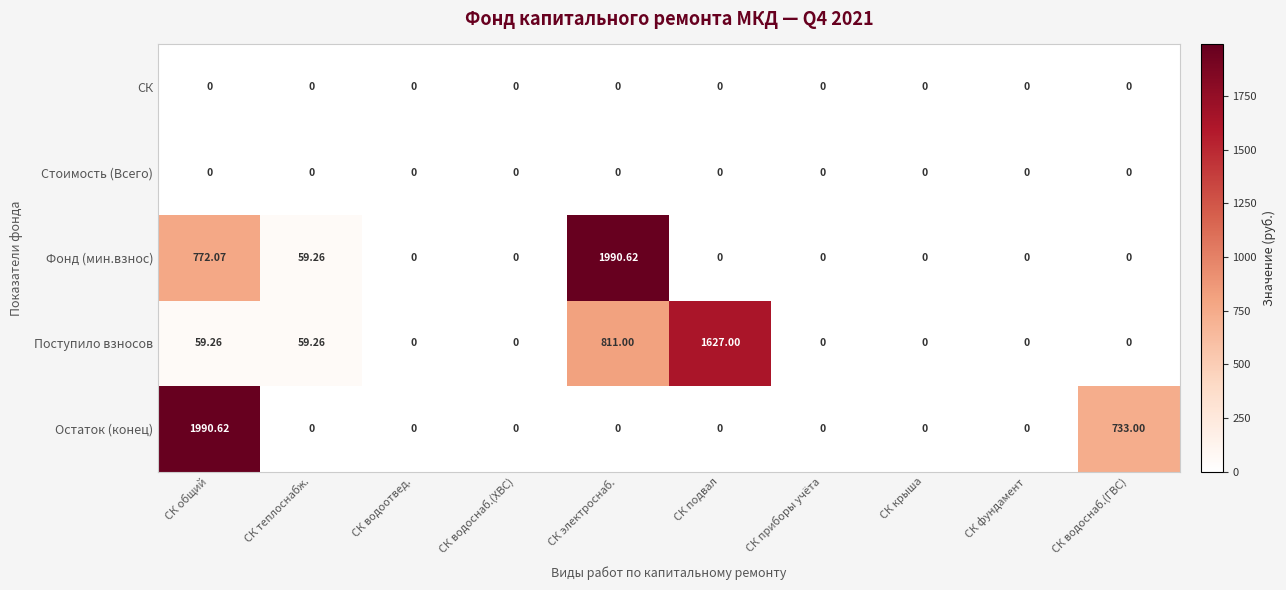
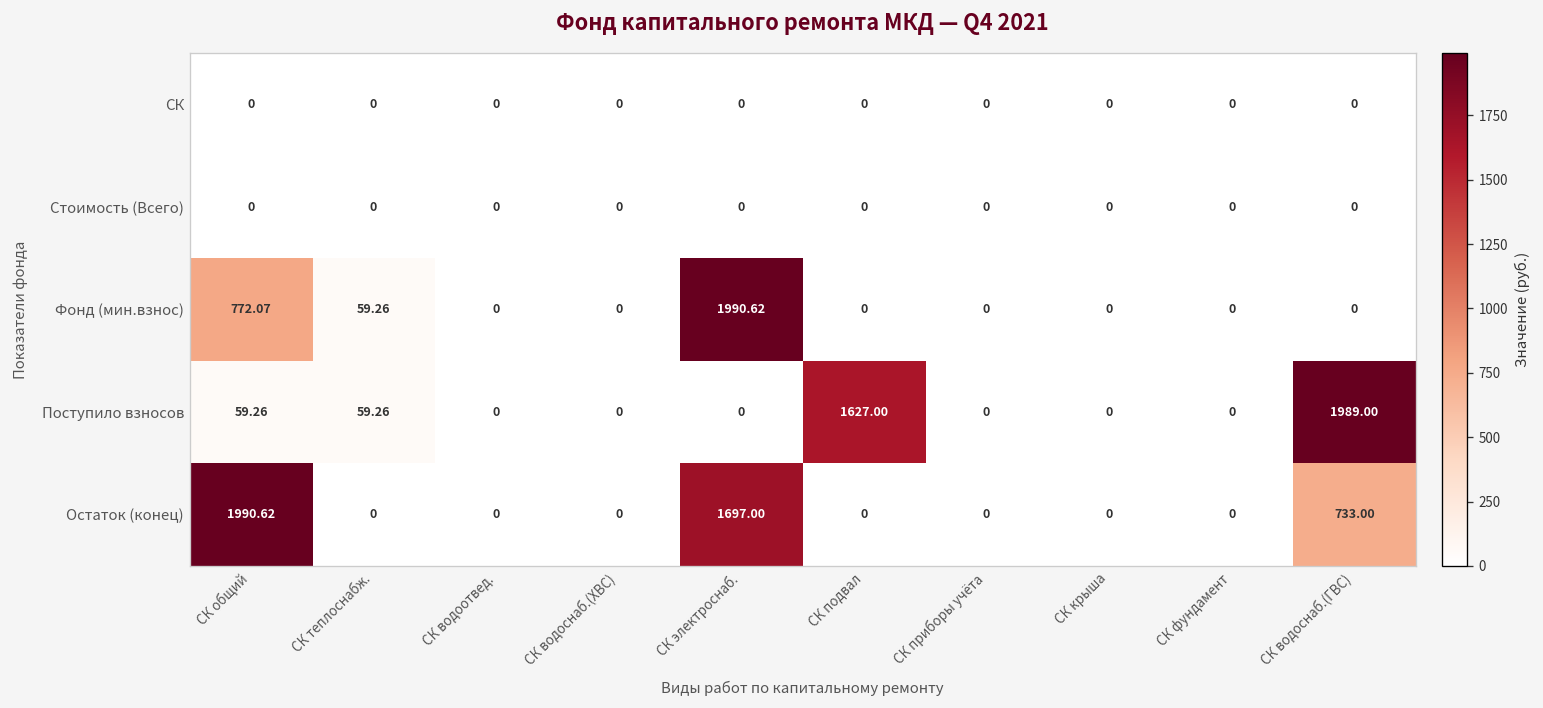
  {
    "СК": {
      "СК общий": 0,
      "СК теплоснабж.": 0,
      "СК водоотвед.": 0,
      "СК водоснаб.(ХВС)": 0,
      "СК электроснаб.": 0,
      "СК подвал": 0,
      "СК приборы учёта": 0,
      "СК крыша": 0,
      "СК фундамент": 0,
      "СК водоснаб.(ГВС)": 0
    },
    "Стоимость (Всего)": {
      "СК общий": 0,
      "СК теплоснабж.": 0,
      "СК водоотвед.": 0,
      "СК водоснаб.(ХВС)": 0,
      "СК электроснаб.": 0,
      "СК подвал": 0,
      "СК приборы учёта": 0,
      "СК крыша": 0,
      "СК фундамент": 0,
      "СК водоснаб.(ГВС)": 0
    },
    "Фонд (мин.взнос)": {
      "СК общий": 772.07,
      "СК теплоснабж.": 59.26,
      "СК водоотвед.": 0,
      "СК водоснаб.(ХВС)": 0,
      "СК электроснаб.": 1990.62,
      "СК подвал": 0,
      "СК приборы учёта": 0,
      "СК крыша": 0,
      "СК фундамент": 0,
      "СК водоснаб.(ГВС)": 0
    },
    "Поступило взносов": {
      "СК общий": 59.26,
      "СК теплоснабж.": 59.26,
      "СК водоотвед.": 0,
      "СК водоснаб.(ХВС)": 0,
-     "СК электроснаб.": 811.00,
+     "СК электроснаб.": 0,
      "СК подвал": 1627.00,
      "СК приборы учёта": 0,
      "СК крыша": 0,
      "СК фундамент": 0,
-     "СК водоснаб.(ГВС)": 0
+     "СК водоснаб.(ГВС)": 1989.00
    },
    "Остаток (конец)": {
      "СК общий": 1990.62,
      "СК теплоснабж.": 0,
      "СК водоотвед.": 0,
      "СК водоснаб.(ХВС)": 0,
-     "СК электроснаб.": 0,
+     "СК электроснаб.": 1697.00,
      "СК подвал": 0,
      "СК приборы учёта": 0,
      "СК крыша": 0,
      "СК фундамент": 0,
      "СК водоснаб.(ГВС)": 733.00
    }
  }
